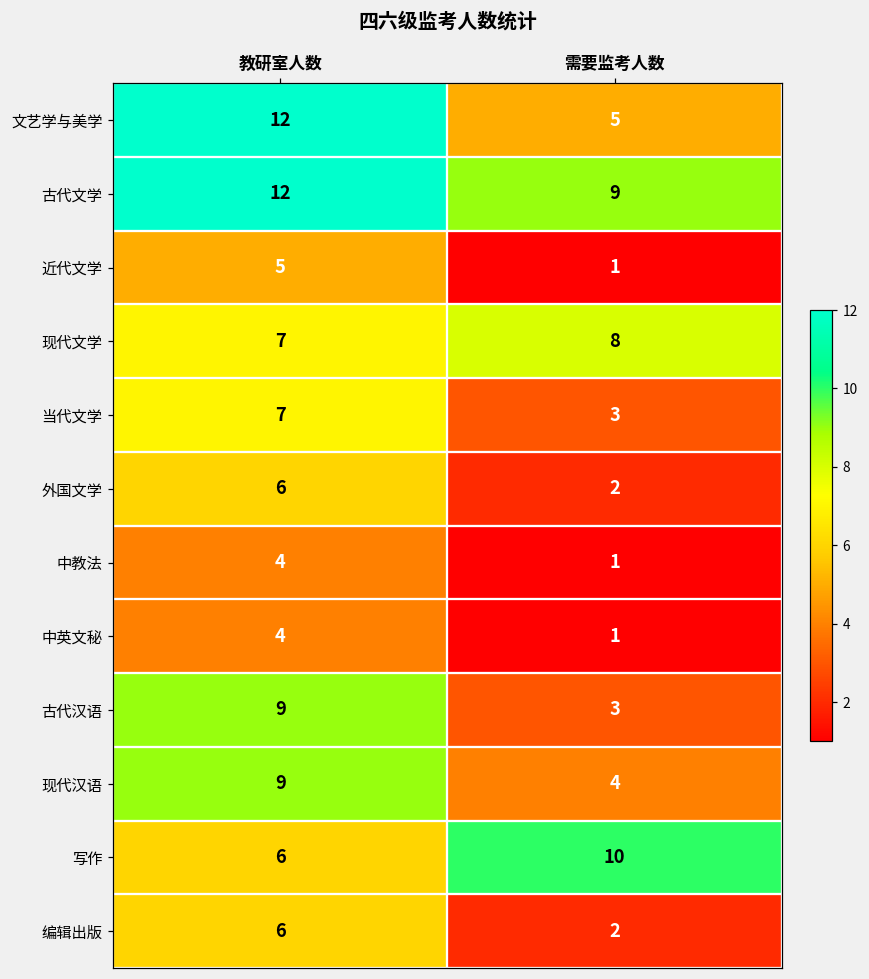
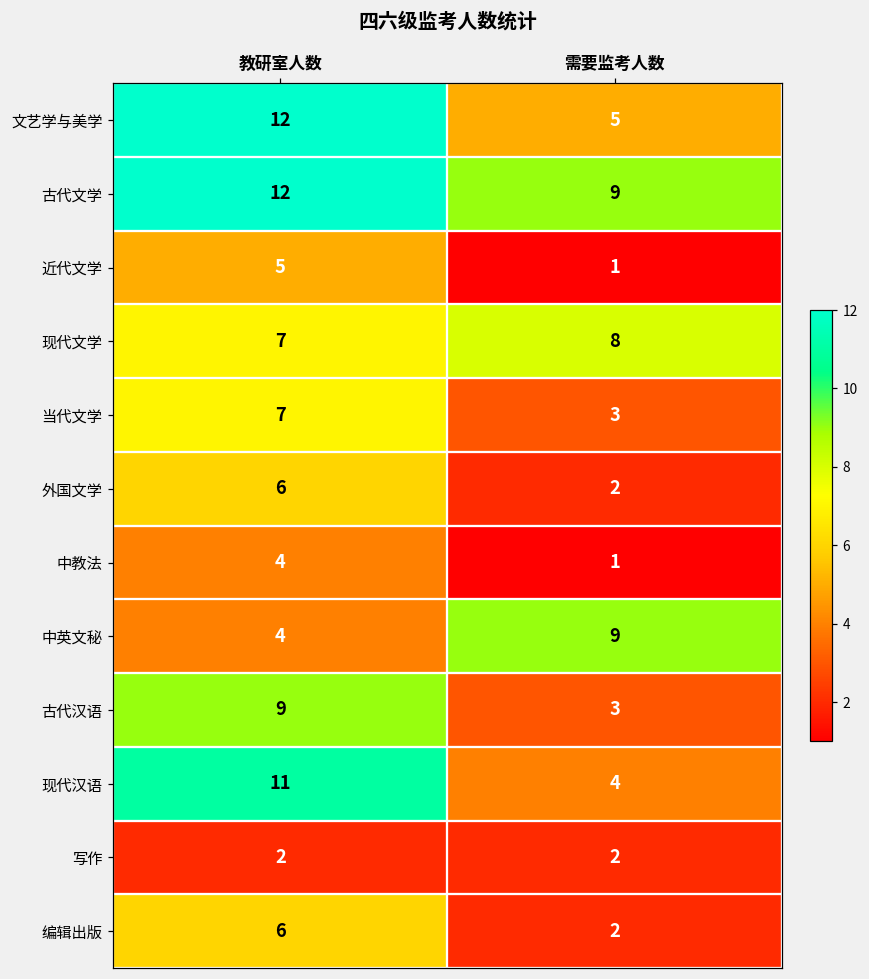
  {
    "文艺学与美学": {
      "教研室人数": 12,
      "需要监考人数": 5
    },
    "古代文学": {
      "教研室人数": 12,
      "需要监考人数": 9
    },
    "近代文学": {
      "教研室人数": 5,
      "需要监考人数": 1
    },
    "现代文学": {
      "教研室人数": 7,
      "需要监考人数": 8
    },
    "当代文学": {
      "教研室人数": 7,
      "需要监考人数": 3
    },
    "外国文学": {
      "教研室人数": 6,
      "需要监考人数": 2
    },
    "中教法": {
      "教研室人数": 4,
      "需要监考人数": 1
    },
    "中英文秘": {
      "教研室人数": 4,
-     "需要监考人数": 1
+     "需要监考人数": 9
    },
    "古代汉语": {
      "教研室人数": 9,
      "需要监考人数": 3
    },
    "现代汉语": {
-     "教研室人数": 9,
+     "教研室人数": 11,
      "需要监考人数": 4
    },
    "写作": {
-     "教研室人数": 6,
-     "需要监考人数": 10
+     "教研室人数": 2,
+     "需要监考人数": 2
    },
    "编辑出版": {
      "教研室人数": 6,
      "需要监考人数": 2
    }
  }
